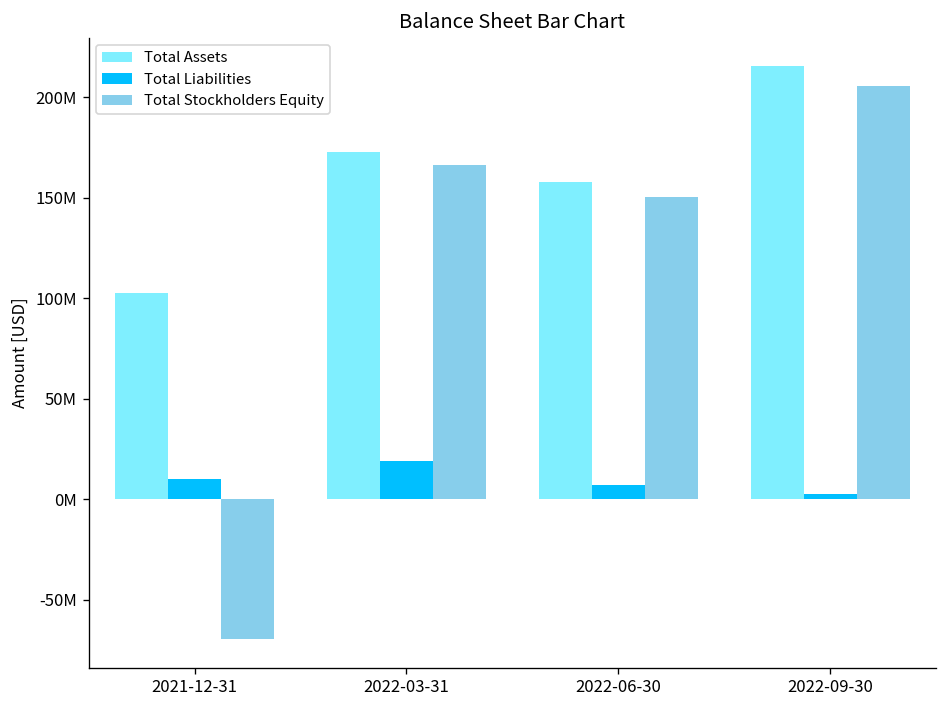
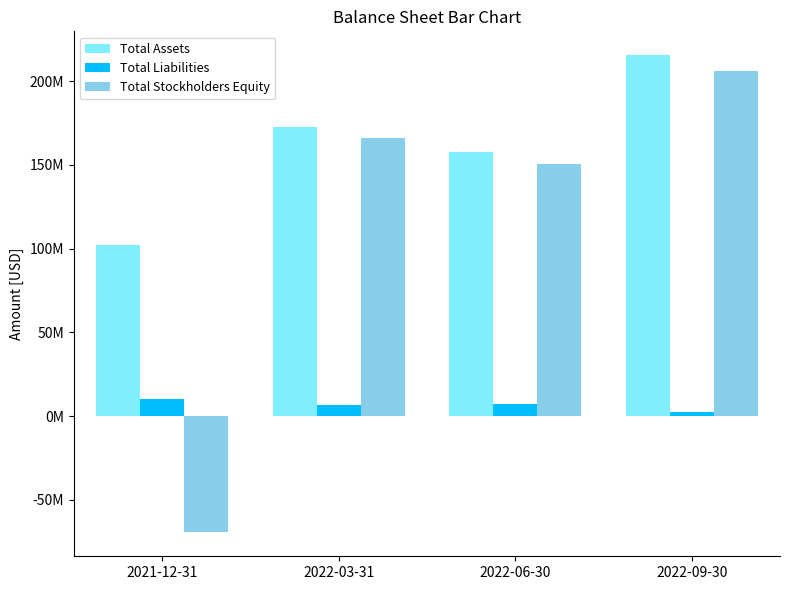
  {
    "Total Liabilities": {
      "2021-12-31": 10000000,
-     "2022-03-31": 19000000,
+     "2022-03-31": 7000000,
      "2022-06-30": 7000000,
      "2022-09-30": 3000000
    }
  }
